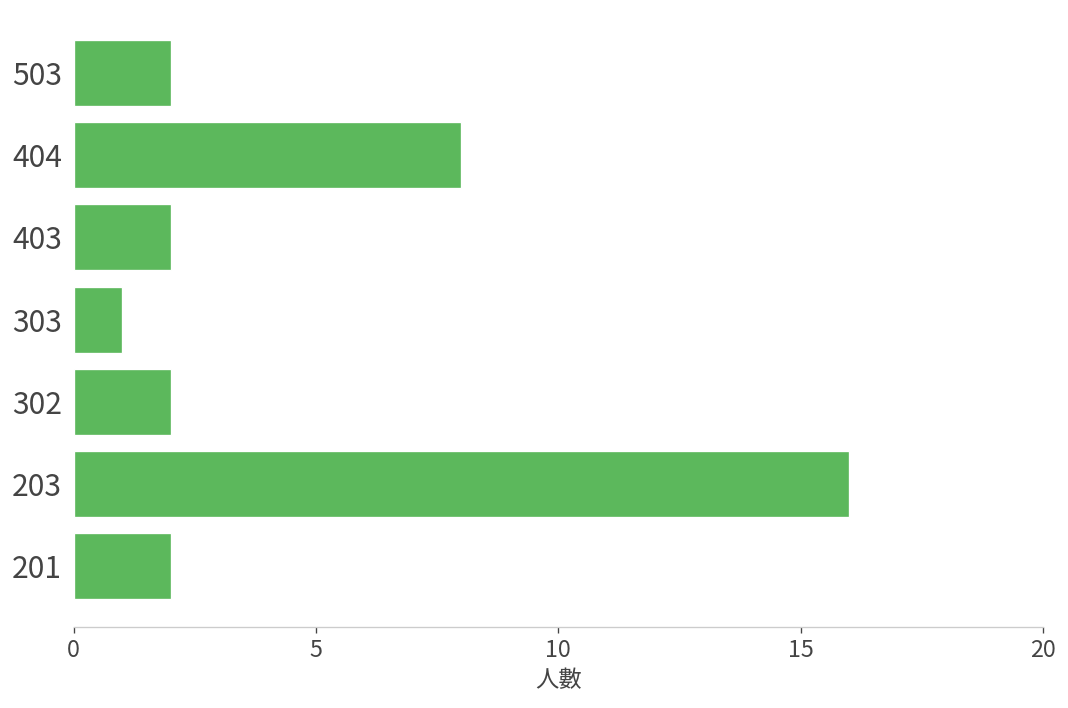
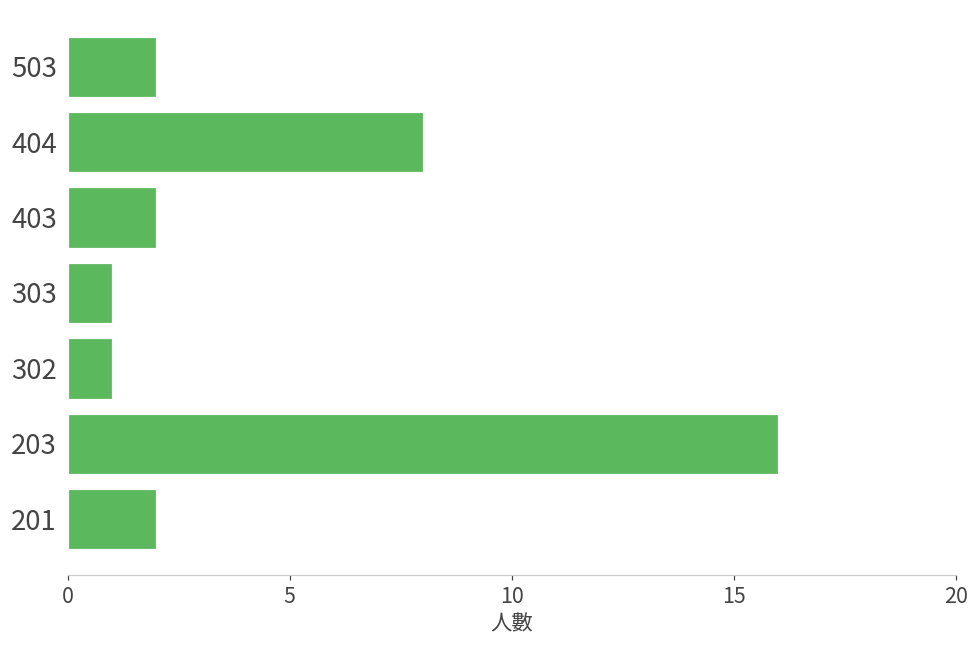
  {
    "503": 2,
    "404": 8,
    "403": 2,
    "303": 1,
-   "302": 2,
+   "302": 1,
    "203": 16,
    "201": 2
  }
